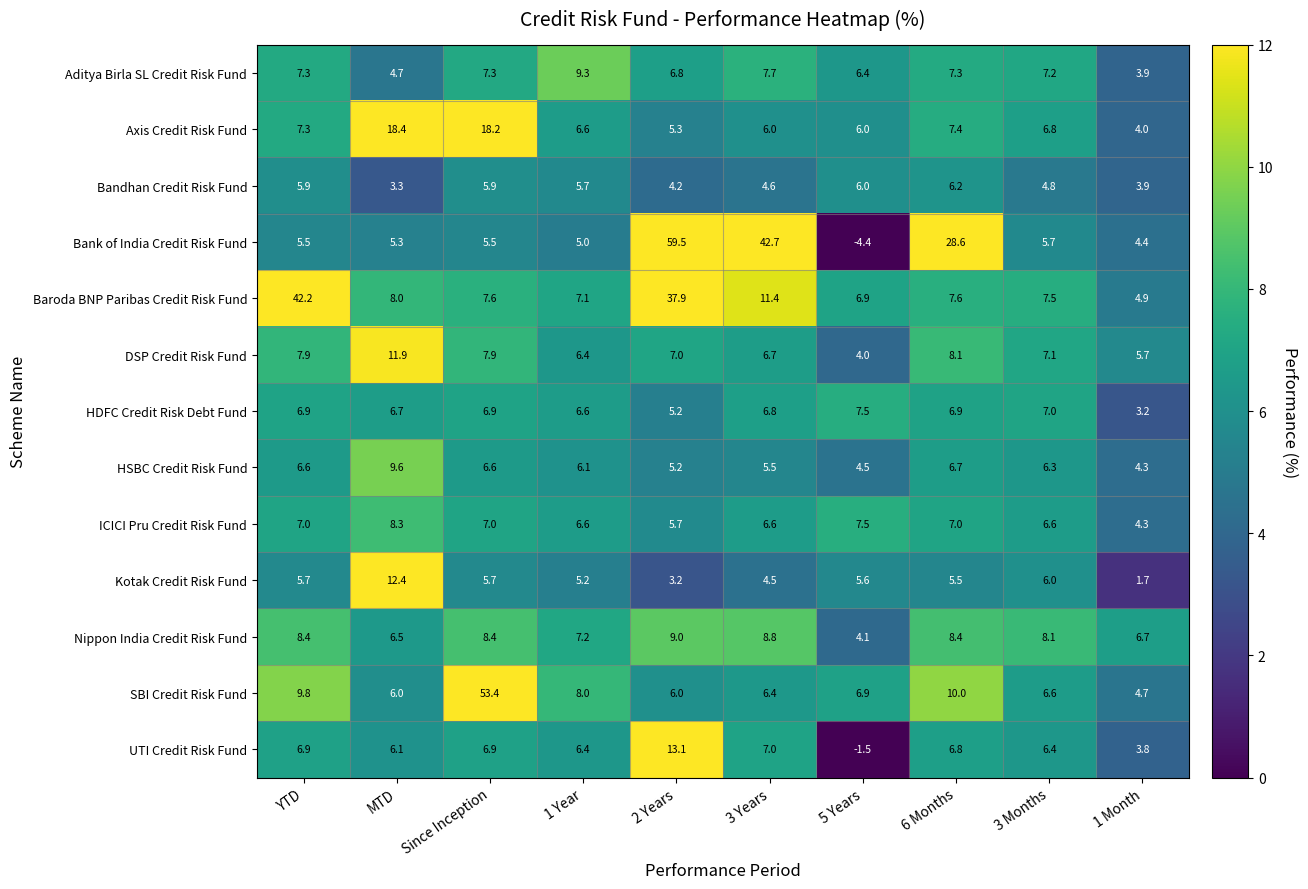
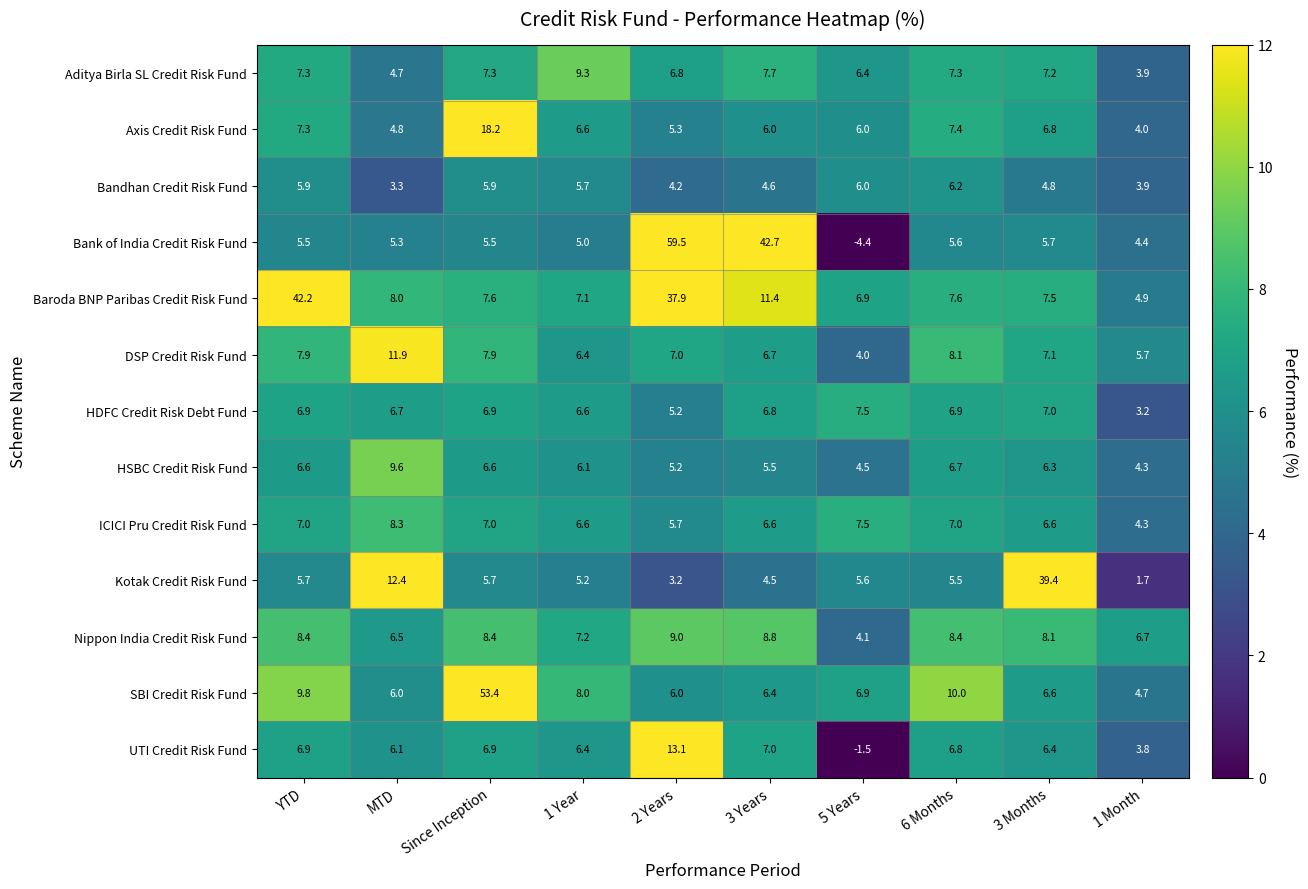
  {
    "Aditya Birla SL Credit Risk Fund": {
      "YTD": 7.3,
      "MTD": 4.7,
      "Since Inception": 7.3,
      "1 Year": 9.3,
      "2 Years": 6.8,
      "3 Years": 7.7,
      "5 Years": 6.4,
      "6 Months": 7.3,
      "3 Months": 7.2,
      "1 Month": 3.9
    },
    "Axis Credit Risk Fund": {
      "YTD": 7.3,
-     "MTD": 18.4,
+     "MTD": 4.8,
      "Since Inception": 18.2,
      "1 Year": 6.6,
      "2 Years": 5.3,
      "3 Years": 6.0,
      "5 Years": 6.0,
      "6 Months": 7.4,
      "3 Months": 6.8,
      "1 Month": 4.0
    },
    "Bandhan Credit Risk Fund": {
      "YTD": 5.9,
      "MTD": 3.3,
      "Since Inception": 5.9,
      "1 Year": 5.7,
      "2 Years": 4.2,
      "3 Years": 4.6,
      "5 Years": 6.0,
      "6 Months": 6.2,
      "3 Months": 4.8,
      "1 Month": 3.9
    },
    "Bank of India Credit Risk Fund": {
      "YTD": 5.5,
      "MTD": 5.3,
      "Since Inception": 5.5,
      "1 Year": 5.0,
      "2 Years": 59.5,
      "3 Years": 42.7,
      "5 Years": -4.4,
-     "6 Months": 28.6,
+     "6 Months": 5.6,
      "3 Months": 5.7,
      "1 Month": 4.4
    },
    "Baroda BNP Paribas Credit Risk Fund": {
      "YTD": 42.2,
      "MTD": 8.0,
      "Since Inception": 7.6,
      "1 Year": 7.1,
      "2 Years": 37.9,
      "3 Years": 11.4,
      "5 Years": 6.9,
      "6 Months": 7.6,
      "3 Months": 7.5,
      "1 Month": 4.9
    },
    "DSP Credit Risk Fund": {
      "YTD": 7.9,
      "MTD": 11.9,
      "Since Inception": 7.9,
      "1 Year": 6.4,
      "2 Years": 7.0,
      "3 Years": 6.7,
      "5 Years": 4.0,
      "6 Months": 8.1,
      "3 Months": 7.1,
      "1 Month": 5.7
    },
    "HDFC Credit Risk Debt Fund": {
      "YTD": 6.9,
      "MTD": 6.7,
      "Since Inception": 6.9,
      "1 Year": 6.6,
      "2 Years": 5.2,
      "3 Years": 6.8,
      "5 Years": 7.5,
      "6 Months": 6.9,
      "3 Months": 7.0,
      "1 Month": 3.2
    },
    "HSBC Credit Risk Fund": {
      "YTD": 6.6,
      "MTD": 9.6,
      "Since Inception": 6.6,
      "1 Year": 6.1,
      "2 Years": 5.2,
      "3 Years": 5.5,
      "5 Years": 4.5,
      "6 Months": 6.7,
      "3 Months": 6.3,
      "1 Month": 4.3
    },
    "ICICI Pru Credit Risk Fund": {
      "YTD": 7.0,
      "MTD": 8.3,
      "Since Inception": 7.0,
      "1 Year": 6.6,
      "2 Years": 5.7,
      "3 Years": 6.6,
      "5 Years": 7.5,
      "6 Months": 7.0,
      "3 Months": 6.6,
      "1 Month": 4.3
    },
    "Kotak Credit Risk Fund": {
      "YTD": 5.7,
      "MTD": 12.4,
      "Since Inception": 5.7,
      "1 Year": 5.2,
      "2 Years": 3.2,
      "3 Years": 4.5,
      "5 Years": 5.6,
      "6 Months": 5.5,
-     "3 Months": 6.0,
+     "3 Months": 39.4,
      "1 Month": 1.7
    },
    "Nippon India Credit Risk Fund": {
      "YTD": 8.4,
      "MTD": 6.5,
      "Since Inception": 8.4,
      "1 Year": 7.2,
      "2 Years": 9.0,
      "3 Years": 8.8,
      "5 Years": 4.1,
      "6 Months": 8.4,
      "3 Months": 8.1,
      "1 Month": 6.7
    },
    "SBI Credit Risk Fund": {
      "YTD": 9.8,
      "MTD": 6.0,
      "Since Inception": 53.4,
      "1 Year": 8.0,
      "2 Years": 6.0,
      "3 Years": 6.4,
      "5 Years": 6.9,
      "6 Months": 10.0,
      "3 Months": 6.6,
      "1 Month": 4.7
    },
    "UTI Credit Risk Fund": {
      "YTD": 6.9,
      "MTD": 6.1,
      "Since Inception": 6.9,
      "1 Year": 6.4,
      "2 Years": 13.1,
      "3 Years": 7.0,
      "5 Years": -1.5,
      "6 Months": 6.8,
      "3 Months": 6.4,
      "1 Month": 3.8
    }
  }
